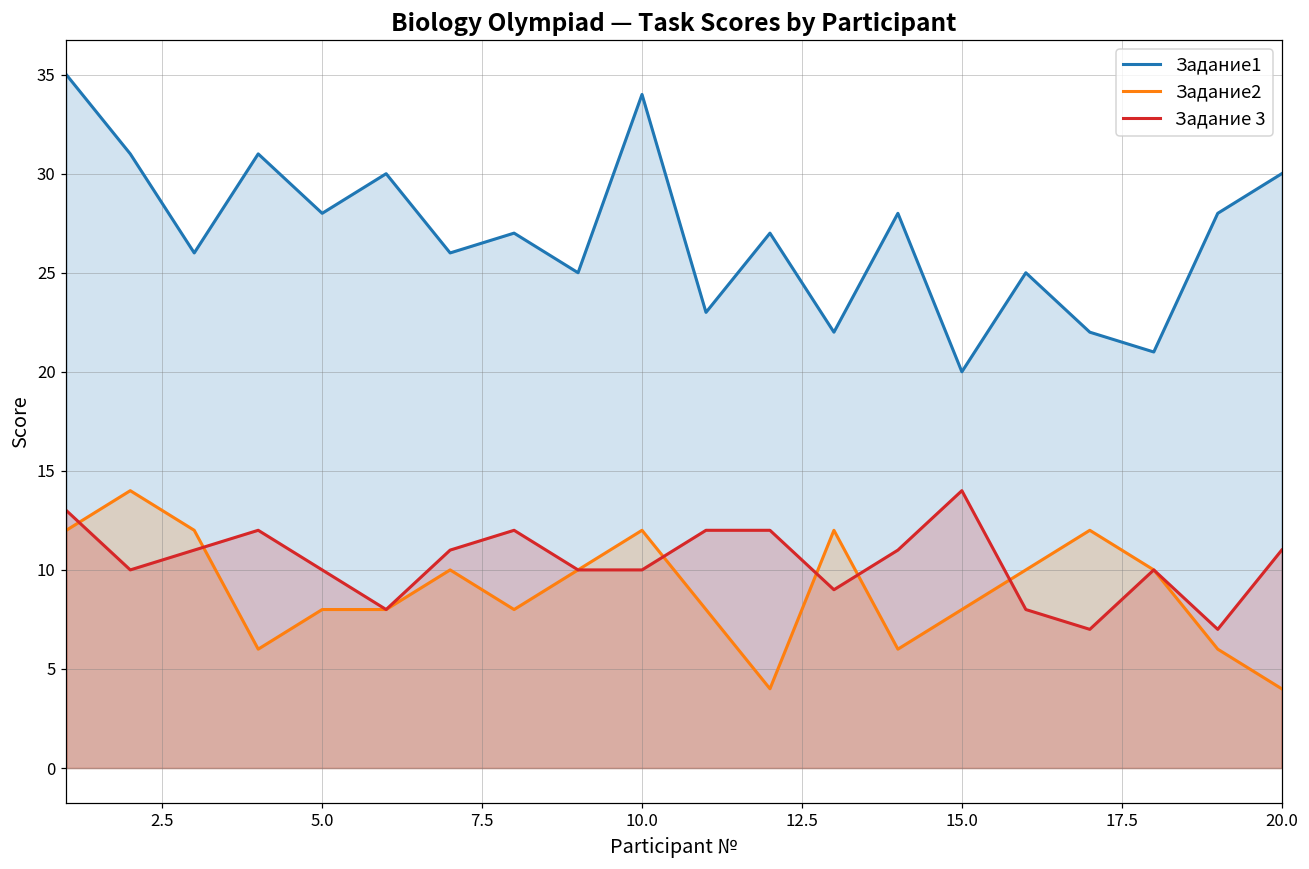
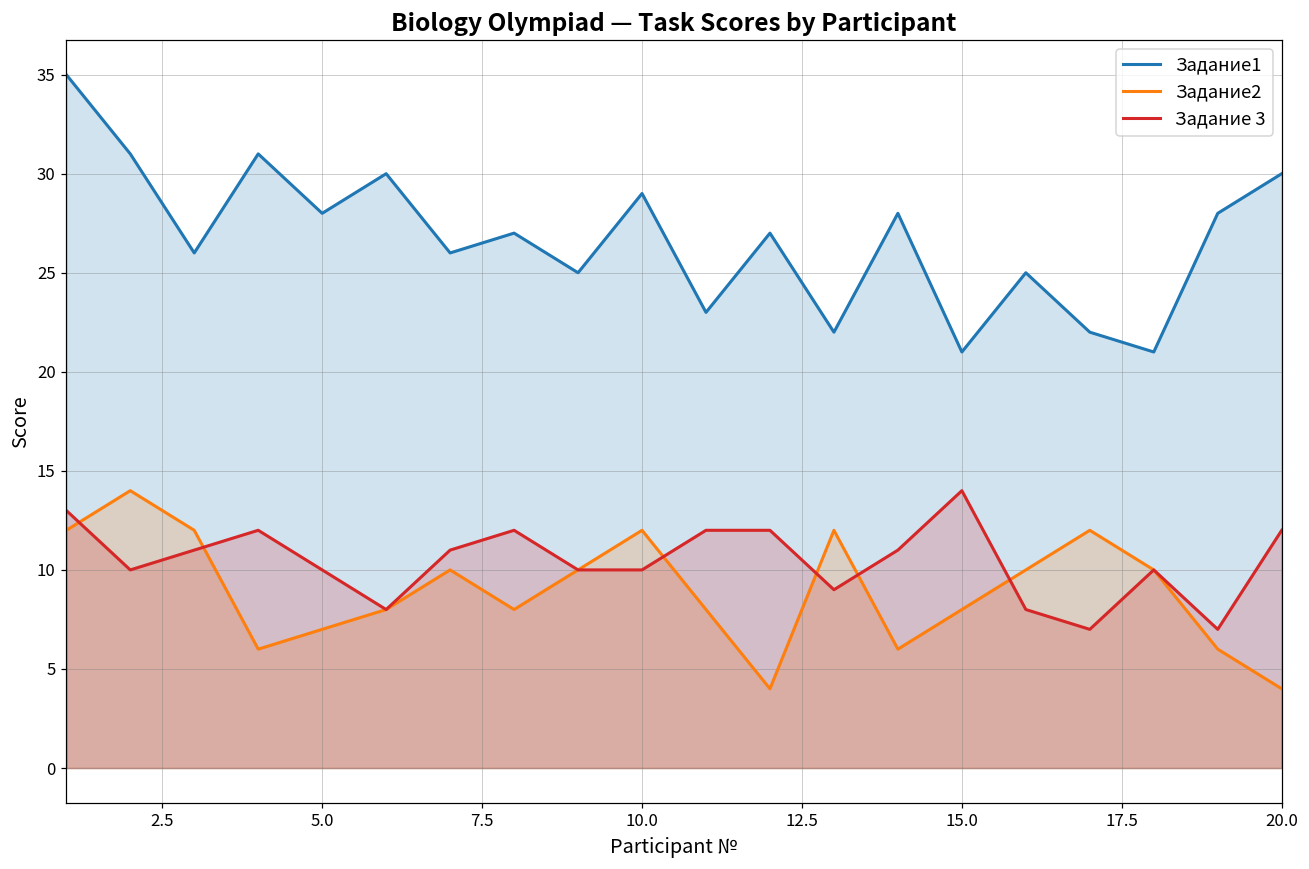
  {
    "Задание1": {
      "5.0": 28,
-     "10.0": 34,
-     "15.0": 20,
+     "10.0": 29,
+     "15.0": 21,
      "20.0": 30
    },
    "Задание2": {
-     "5.0": 8,
+     "5.0": 7,
      "10.0": 12,
      "15.0": 8,
      "20.0": 4
    },
    "Задание 3": {
      "5.0": 10,
      "10.0": 10,
      "15.0": 14,
-     "20.0": 11
+     "20.0": 12
    }
  }
